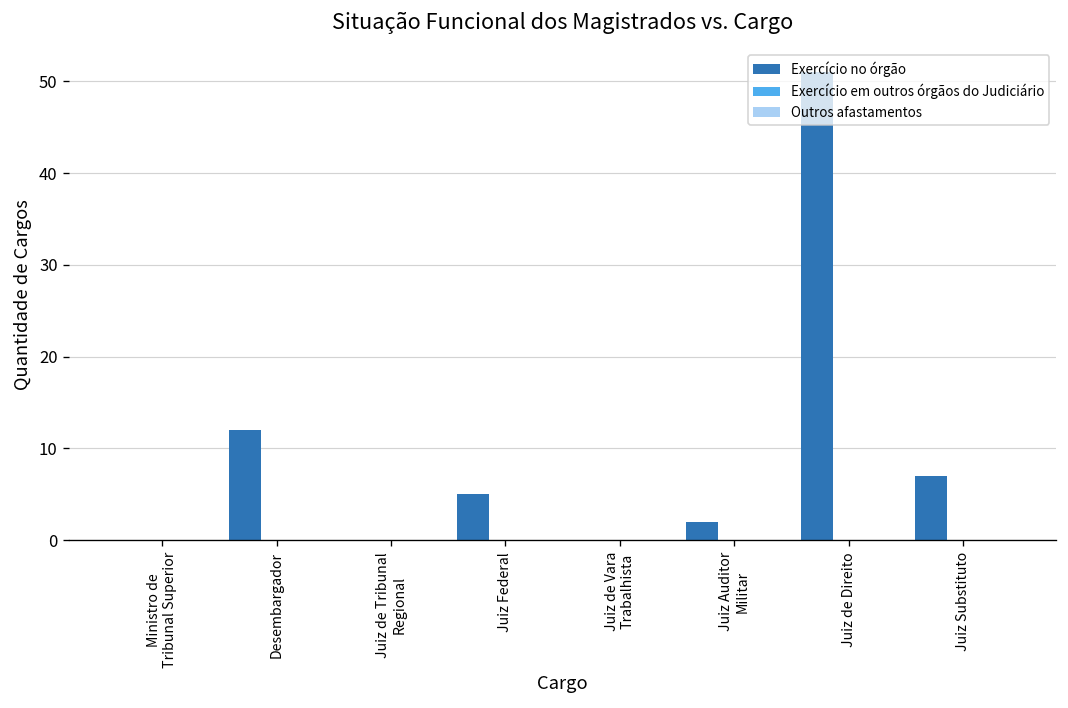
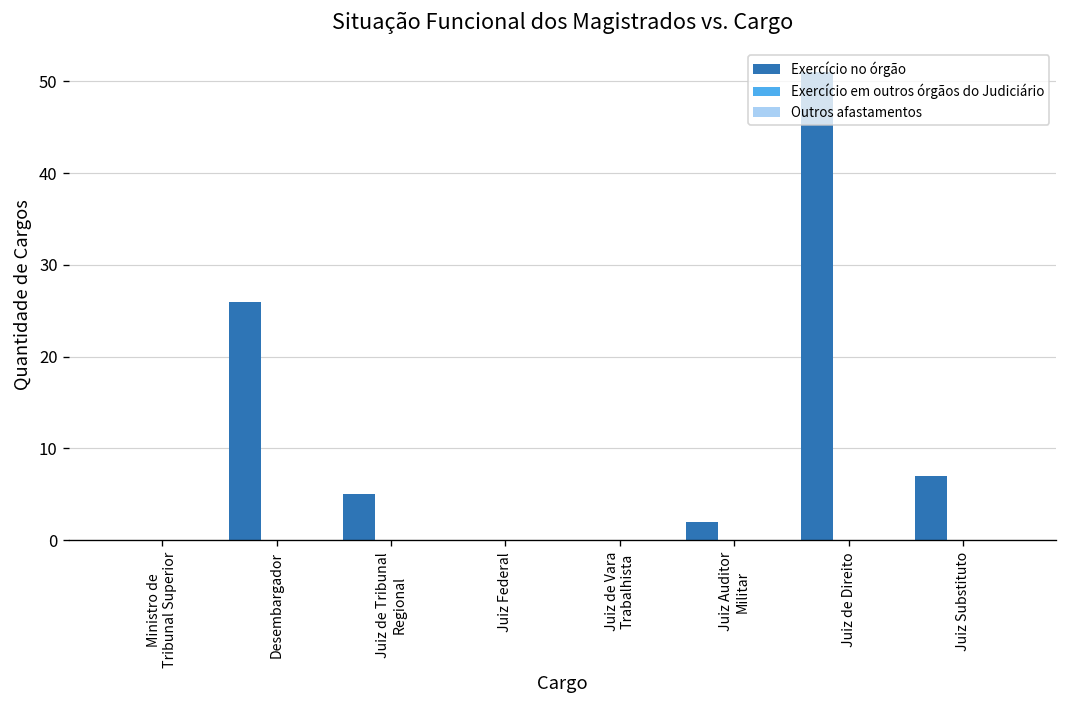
  {
    "Exercício no órgão": {
      "Ministro de Tribunal Superior": 0,
-     "Desembargador": 12,
-     "Juiz de Tribunal Regional": 0,
-     "Juiz Federal": 5,
+     "Desembargador": 26,
+     "Juiz de Tribunal Regional": 5,
+     "Juiz Federal": 0,
      "Juiz de Vara Trabalhista": 0,
      "Juiz Auditor Militar": 2,
      "Juiz Substituto": 7
    },
    "Exercício em outros órgãos do Judiciário": {
      "Ministro de Tribunal Superior": 0,
      "Desembargador": 0,
      "Juiz de Tribunal Regional": 0,
      "Juiz Federal": 0,
      "Juiz de Vara Trabalhista": 0,
      "Juiz Auditor Militar": 0,
      "Juiz de Direito": 0,
      "Juiz Substituto": 0
    },
    "Outros afastamentos": {
      "Ministro de Tribunal Superior": 0,
      "Desembargador": 0,
      "Juiz de Tribunal Regional": 0,
      "Juiz Federal": 0,
      "Juiz de Vara Trabalhista": 0,
      "Juiz Auditor Militar": 0,
      "Juiz de Direito": 0,
      "Juiz Substituto": 0
    }
  }
